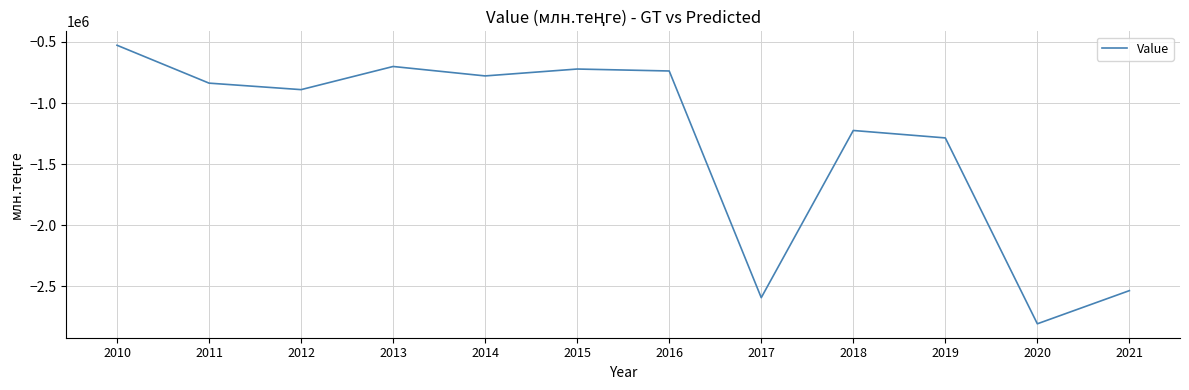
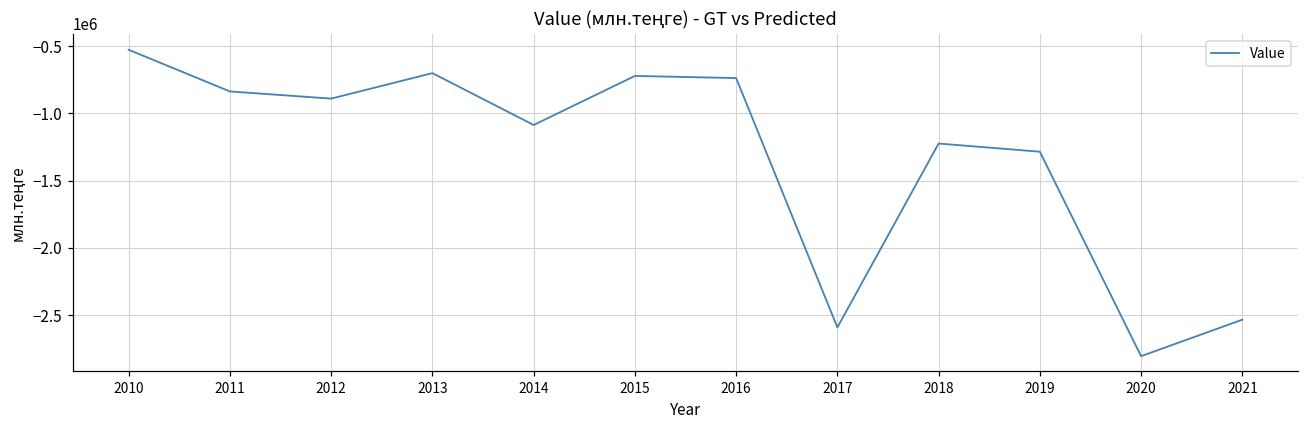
  {
    "2010": -530000,
    "2011": -840000,
    "2012": -890000,
    "2013": -700000,
-   "2014": -780000,
+   "2014": -1090000,
    "2015": -720000,
    "2016": -740000,
    "2017": -2590000,
    "2018": -1220000,
    "2019": -1290000,
    "2020": -2810000,
    "2021": -2530000
  }
